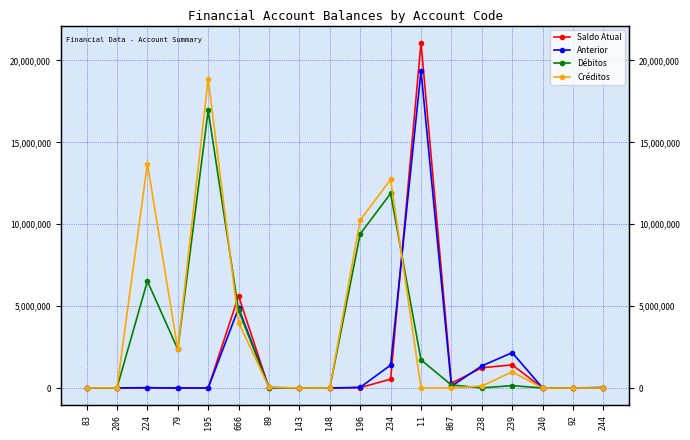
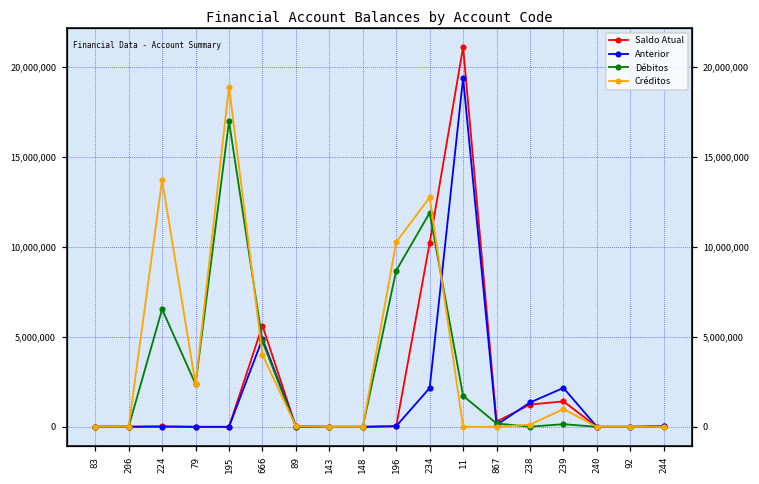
  {
    "Saldo Atual": {
      "666": "5,600,000",
-     "234": "500,000",
+     "234": "10,200,000",
      "11": "21,100,000",
      "239": "1,400,000"
    },
    "Anterior": {
-     "234": "1,400,000",
+     "234": "2,200,000",
      "11": "19,400,000",
      "239": "2,200,000"
    },
    "Débitos": {
      "224": "6,500,000",
      "195": "17,000,000",
-     "196": "9,400,000",
+     "196": "8,700,000",
      "234": "11,900,000",
      "11": "1,700,000",
      "239": "100,000"
    },
    "Créditos": {
      "224": "13,700,000",
      "195": "18,900,000",
      "666": "4,000,000",
      "196": "10,300,000",
      "234": "12,700,000",
      "11": "0",
      "239": "1,000,000"
    }
  }
